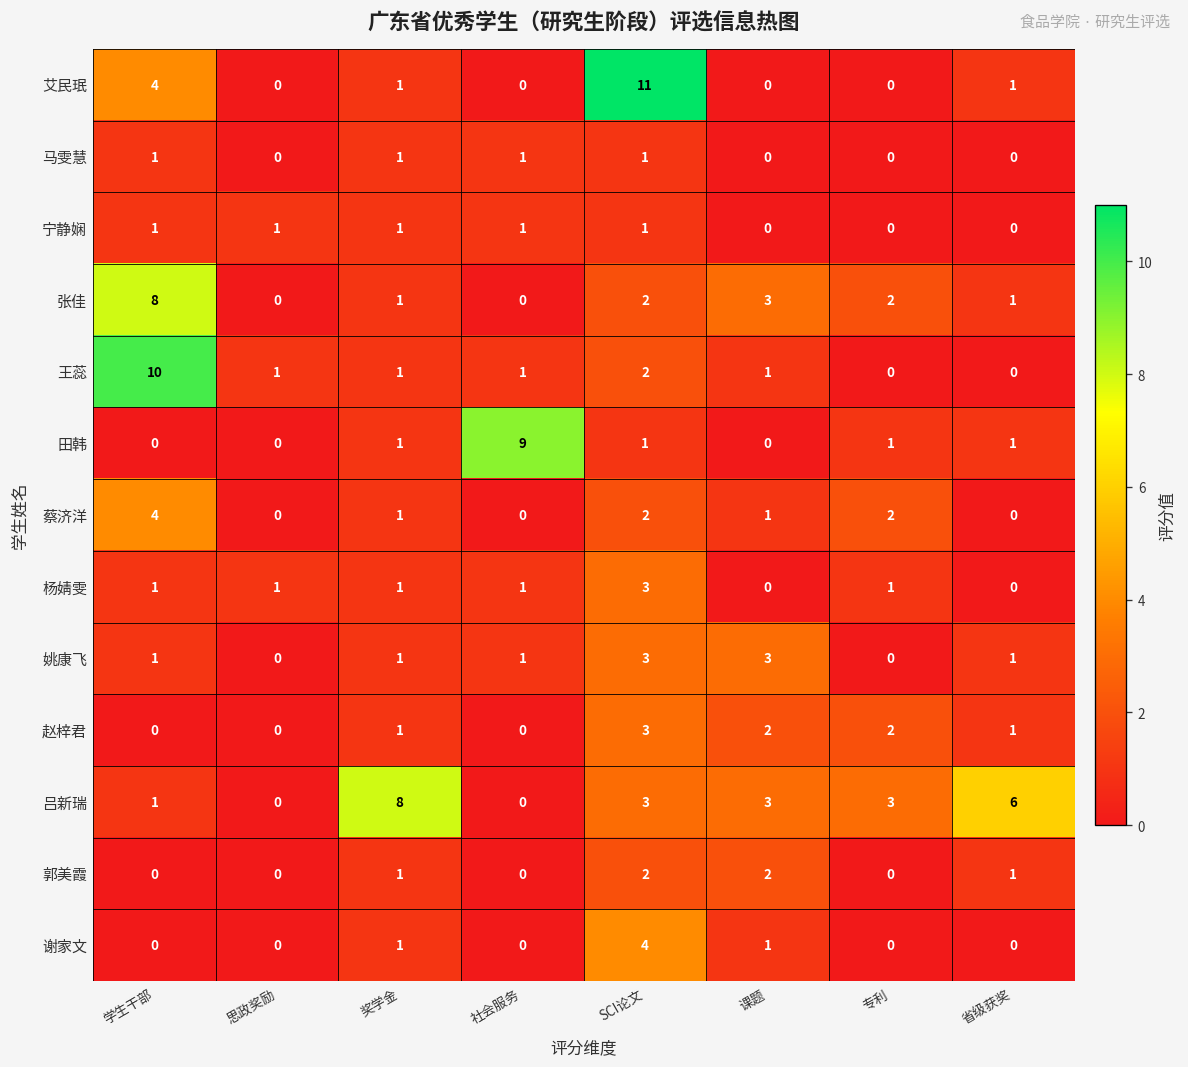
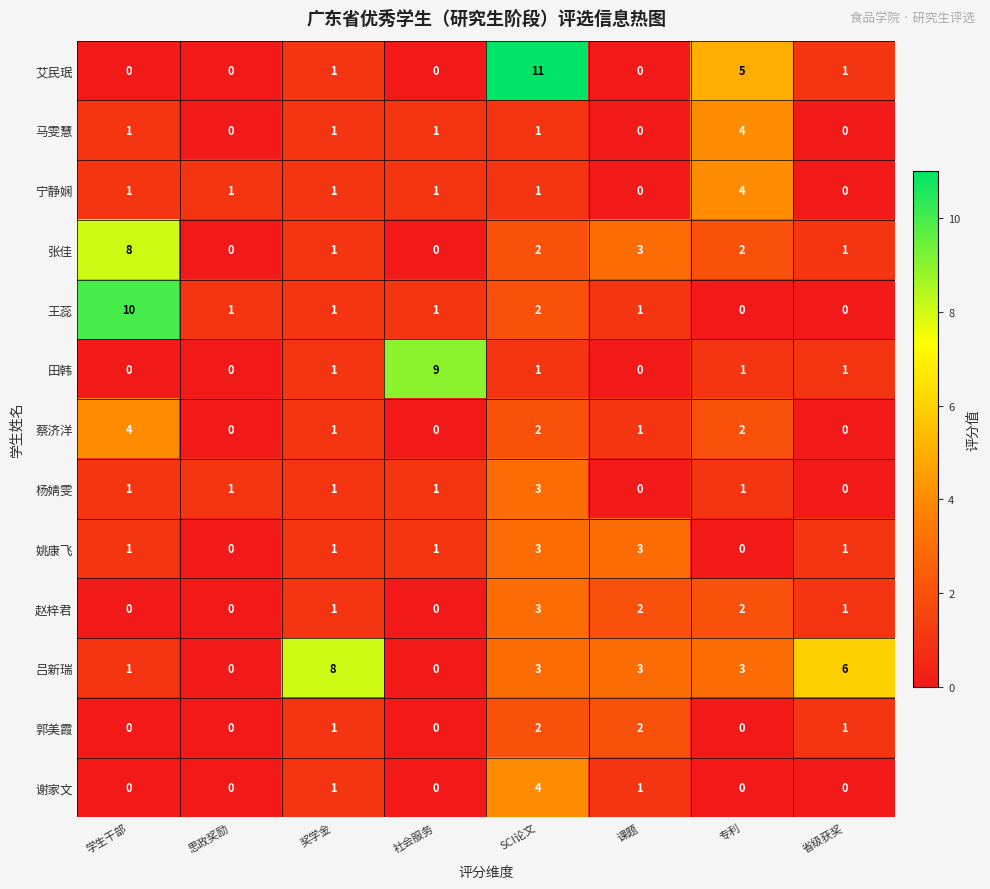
  {
    "艾民珉": {
-     "学生干部": 4,
+     "学生干部": 0,
      "思政奖励": 0,
      "奖学金": 1,
      "社会服务": 0,
      "SCI论文": 11,
      "课题": 0,
-     "专利": 0,
+     "专利": 5,
      "省级获奖": 1
    },
    "马雯慧": {
      "学生干部": 1,
      "思政奖励": 0,
      "奖学金": 1,
      "社会服务": 1,
      "SCI论文": 1,
      "课题": 0,
-     "专利": 0,
+     "专利": 4,
      "省级获奖": 0
    },
    "宁静娴": {
      "学生干部": 1,
      "思政奖励": 1,
      "奖学金": 1,
      "社会服务": 1,
      "SCI论文": 1,
      "课题": 0,
-     "专利": 0,
+     "专利": 4,
      "省级获奖": 0
    },
    "张佳": {
      "学生干部": 8,
      "思政奖励": 0,
      "奖学金": 1,
      "社会服务": 0,
      "SCI论文": 2,
      "课题": 3,
      "专利": 2,
      "省级获奖": 1
    },
    "王蕊": {
      "学生干部": 10,
      "思政奖励": 1,
      "奖学金": 1,
      "社会服务": 1,
      "SCI论文": 2,
      "课题": 1,
      "专利": 0,
      "省级获奖": 0
    },
    "田韩": {
      "学生干部": 0,
      "思政奖励": 0,
      "奖学金": 1,
      "社会服务": 9,
      "SCI论文": 1,
      "课题": 0,
      "专利": 1,
      "省级获奖": 1
    },
    "蔡济洋": {
      "学生干部": 4,
      "思政奖励": 0,
      "奖学金": 1,
      "社会服务": 0,
      "SCI论文": 2,
      "课题": 1,
      "专利": 2,
      "省级获奖": 0
    },
    "杨婧雯": {
      "学生干部": 1,
      "思政奖励": 1,
      "奖学金": 1,
      "社会服务": 1,
      "SCI论文": 3,
      "课题": 0,
      "专利": 1,
      "省级获奖": 0
    },
    "姚康飞": {
      "学生干部": 1,
      "思政奖励": 0,
      "奖学金": 1,
      "社会服务": 1,
      "SCI论文": 3,
      "课题": 3,
      "专利": 0,
      "省级获奖": 1
    },
    "赵梓君": {
      "学生干部": 0,
      "思政奖励": 0,
      "奖学金": 1,
      "社会服务": 0,
      "SCI论文": 3,
      "课题": 2,
      "专利": 2,
      "省级获奖": 1
    },
    "吕新瑞": {
      "学生干部": 1,
      "思政奖励": 0,
      "奖学金": 8,
      "社会服务": 0,
      "SCI论文": 3,
      "课题": 3,
      "专利": 3,
      "省级获奖": 6
    },
    "郭美霞": {
      "学生干部": 0,
      "思政奖励": 0,
      "奖学金": 1,
      "社会服务": 0,
      "SCI论文": 2,
      "课题": 2,
      "专利": 0,
      "省级获奖": 1
    },
    "谢家文": {
      "学生干部": 0,
      "思政奖励": 0,
      "奖学金": 1,
      "社会服务": 0,
      "SCI论文": 4,
      "课题": 1,
      "专利": 0,
      "省级获奖": 0
    }
  }
